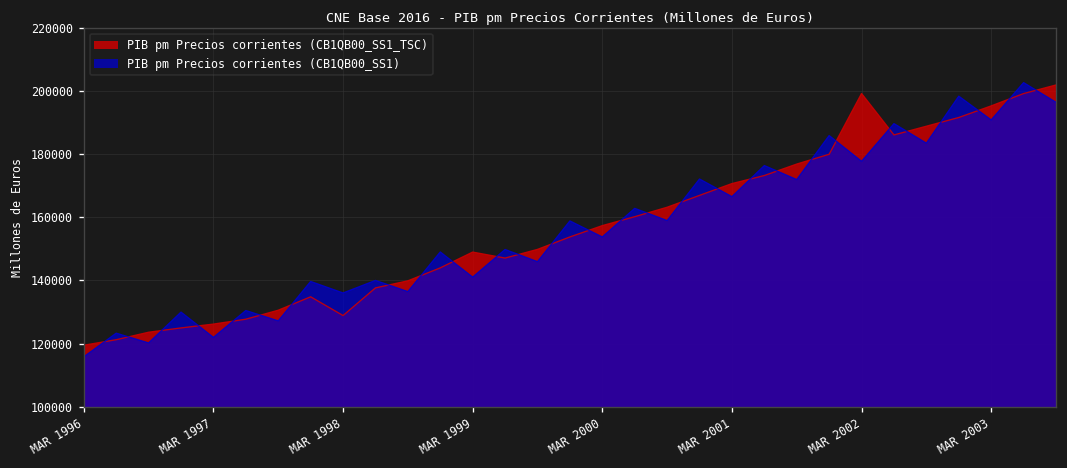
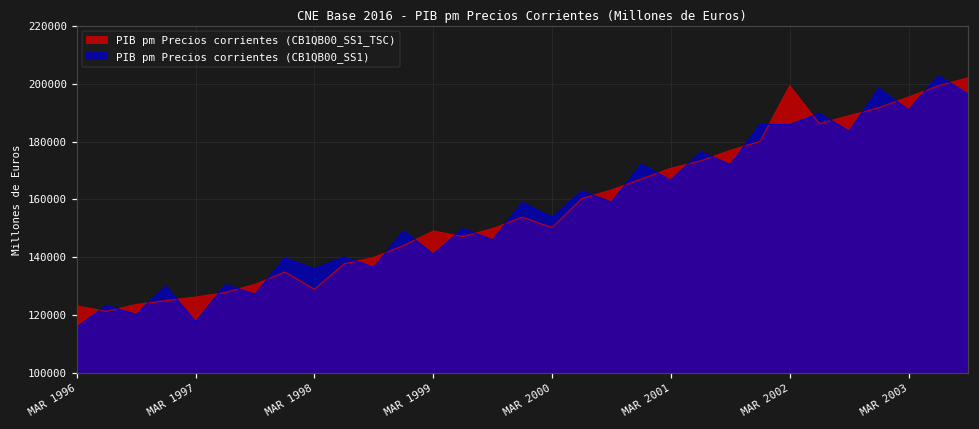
  {
    "PIB pm Precios corrientes (CB1QB00_SS1_TSC)": {
-     "MAR 1996": 119000,
+     "MAR 1996": 123000,
      "MAR 1997": 126000,
      "MAR 1998": 129000,
      "MAR 1999": 149000,
-     "MAR 2000": 157000,
+     "MAR 2000": 150000,
      "MAR 2001": 171000,
      "MAR 2002": 199000,
      "MAR 2003": 195000
    },
    "PIB pm Precios corrientes (CB1QB00_SS1)": {
      "MAR 1996": 116000,
-     "MAR 1997": 122000,
+     "MAR 1997": 118000,
      "MAR 1998": 136000,
      "MAR 1999": 141000,
      "MAR 2000": 154000,
      "MAR 2001": 167000,
-     "MAR 2002": 178000,
+     "MAR 2002": 186000,
      "MAR 2003": 191000
    }
  }
